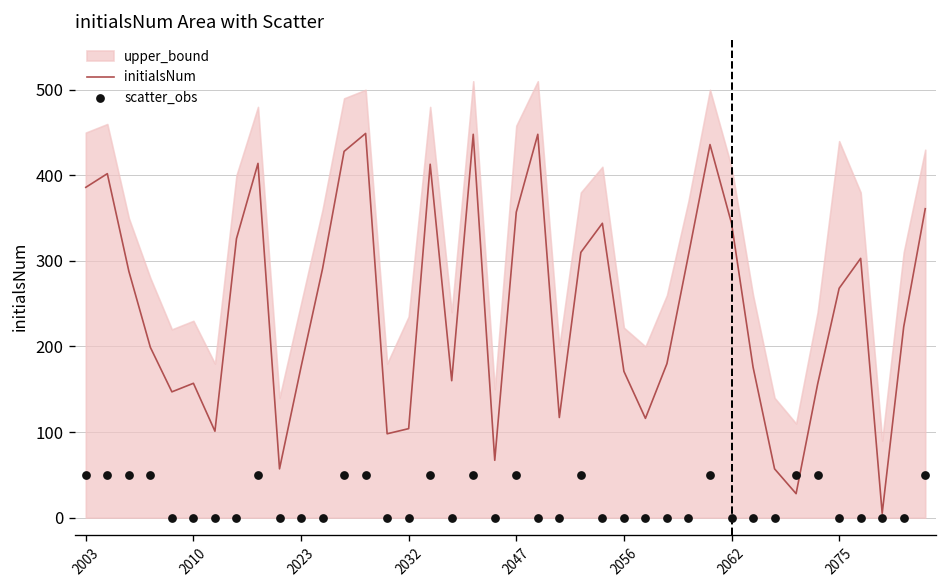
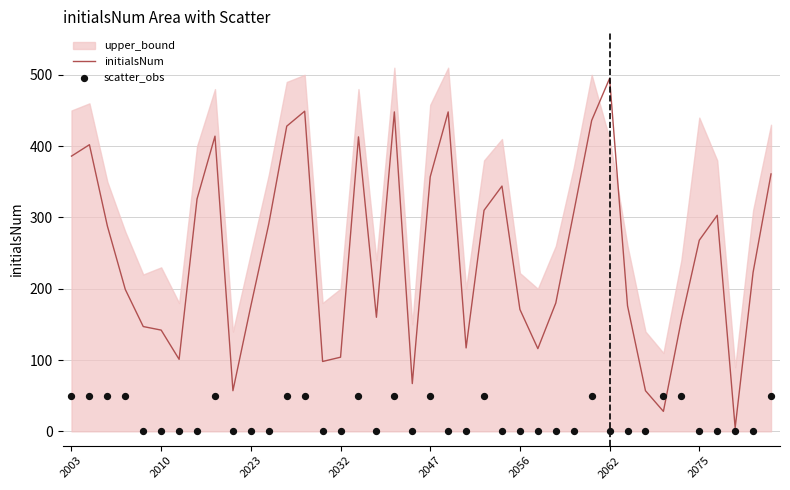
  {
    "initialsNum": {
      "2003": 390,
-     "2010": 160,
+     "2010": 140,
      "2023": 180,
      "2032": 100,
      "2047": 360,
      "2056": 170,
-     "2062": 340,
+     "2062": 500,
      "2075": 270
    },
    "upper_bound": {
      "2003": 450,
      "2010": 230,
      "2023": 250,
-     "2032": 240,
+     "2032": 200,
      "2047": 460,
      "2056": 220,
      "2062": 410,
      "2075": 440
    }
  }
